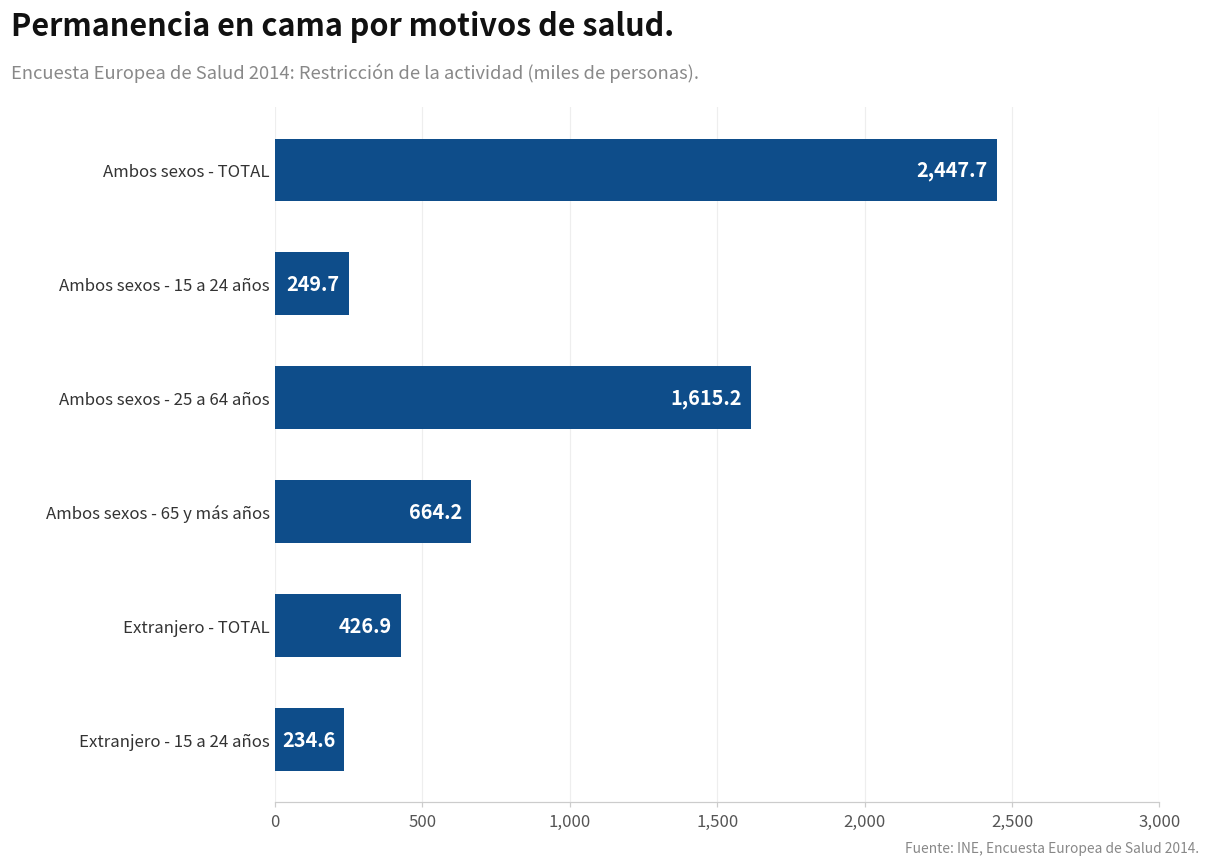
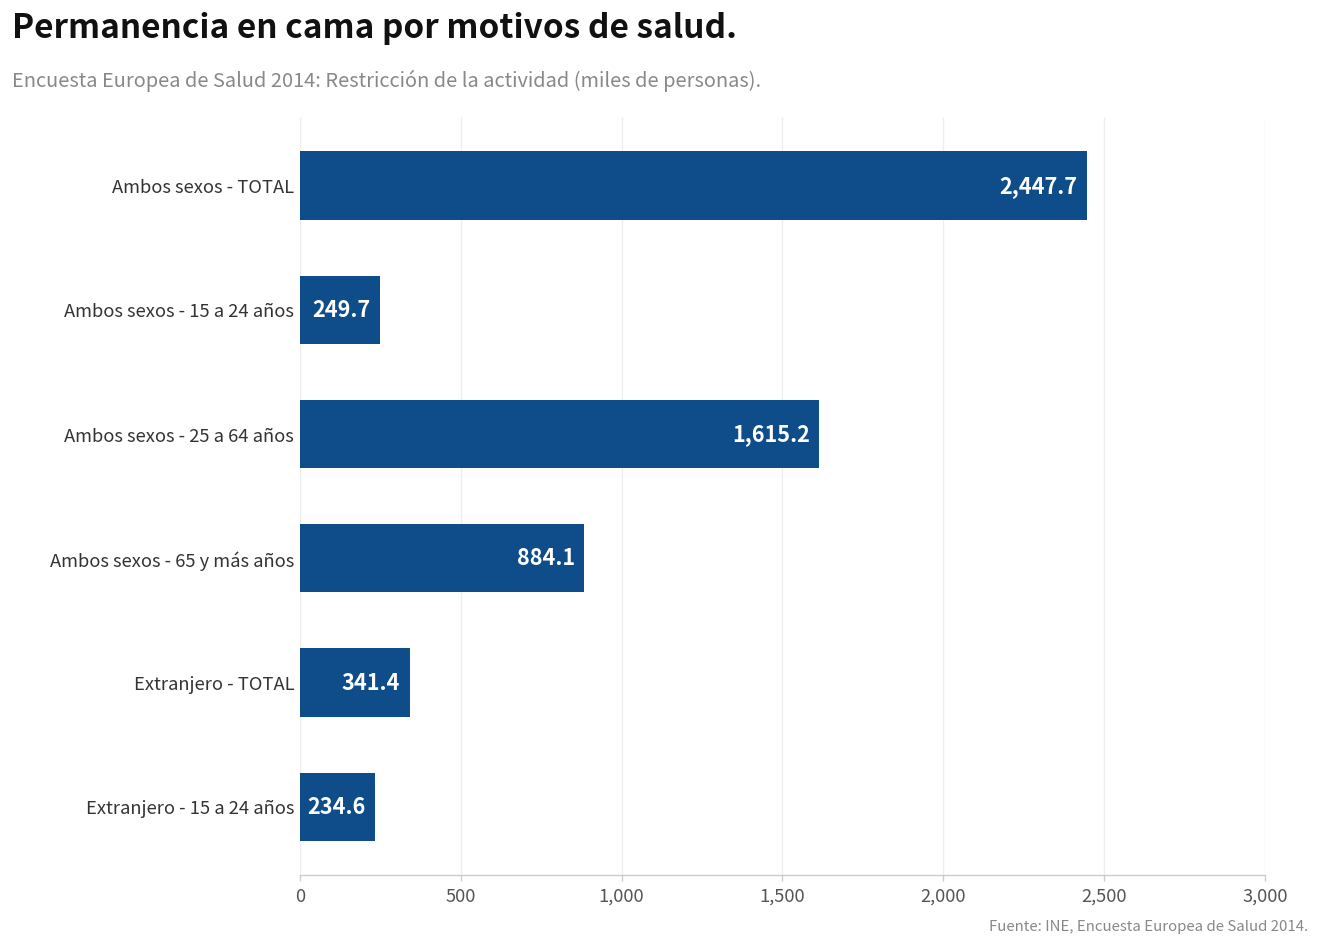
  {
    "Ambos sexos - TOTAL": "2,447.7",
    "Ambos sexos - 15 a 24 años": "249.7",
    "Ambos sexos - 25 a 64 años": "1,615.2",
-   "Ambos sexos - 65 y más años": "664.2",
-   "Extranjero - TOTAL": "426.9",
+   "Ambos sexos - 65 y más años": "884.1",
+   "Extranjero - TOTAL": "341.4",
    "Extranjero - 15 a 24 años": "234.6"
  }
